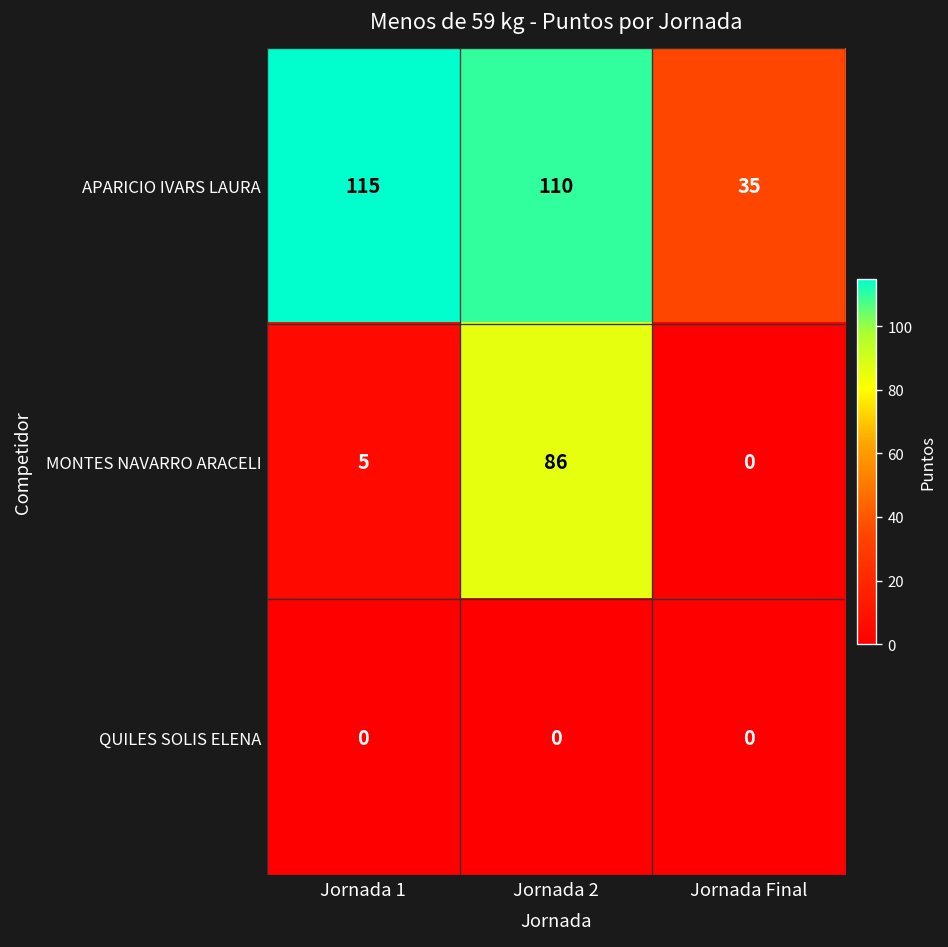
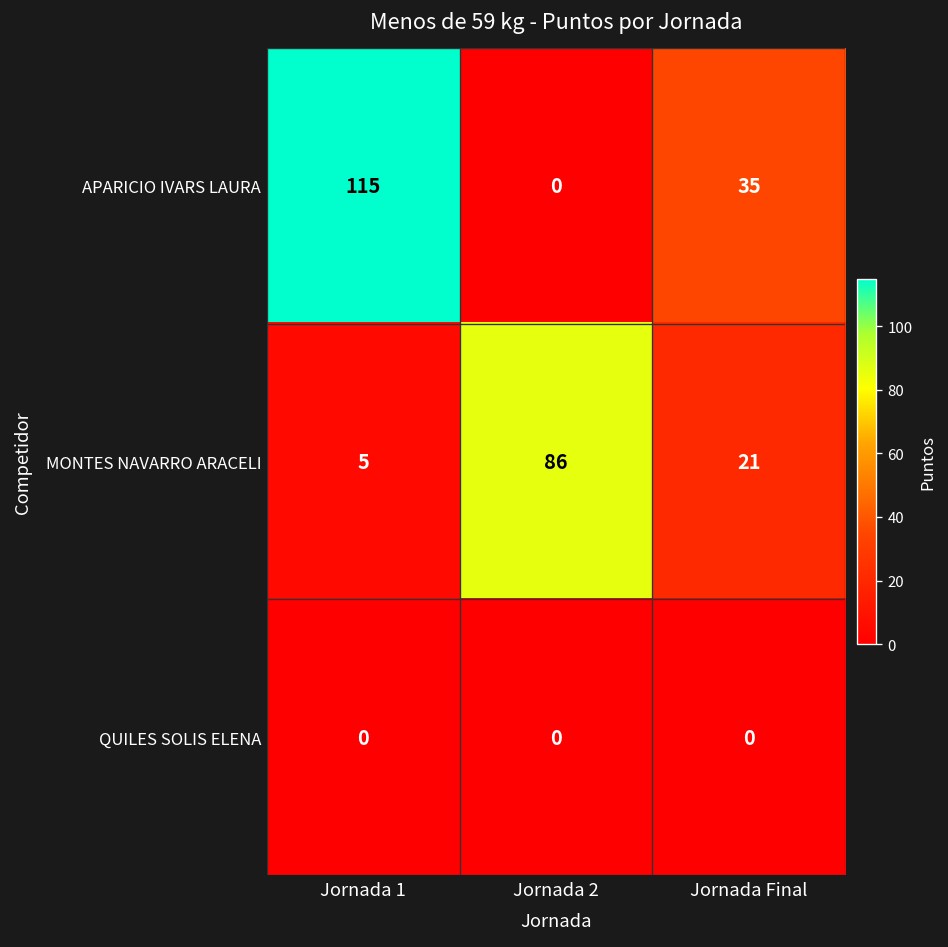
  {
    "APARICIO IVARS LAURA": {
      "Jornada 1": 115,
-     "Jornada 2": 110,
+     "Jornada 2": 0,
      "Jornada Final": 35
    },
    "MONTES NAVARRO ARACELI": {
      "Jornada 1": 5,
      "Jornada 2": 86,
-     "Jornada Final": 0
+     "Jornada Final": 21
    },
    "QUILES SOLIS ELENA": {
      "Jornada 1": 0,
      "Jornada 2": 0,
      "Jornada Final": 0
    }
  }
